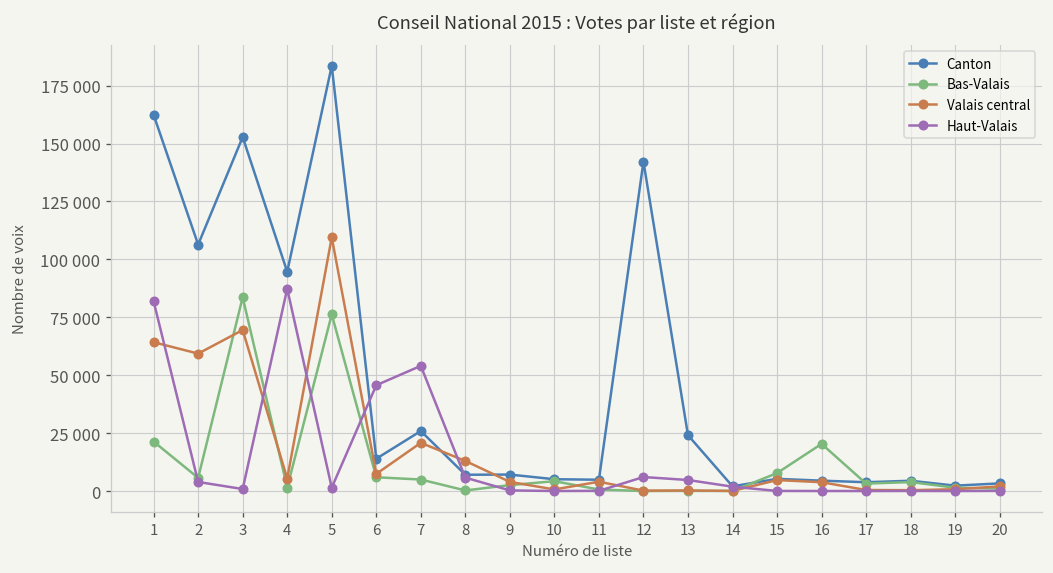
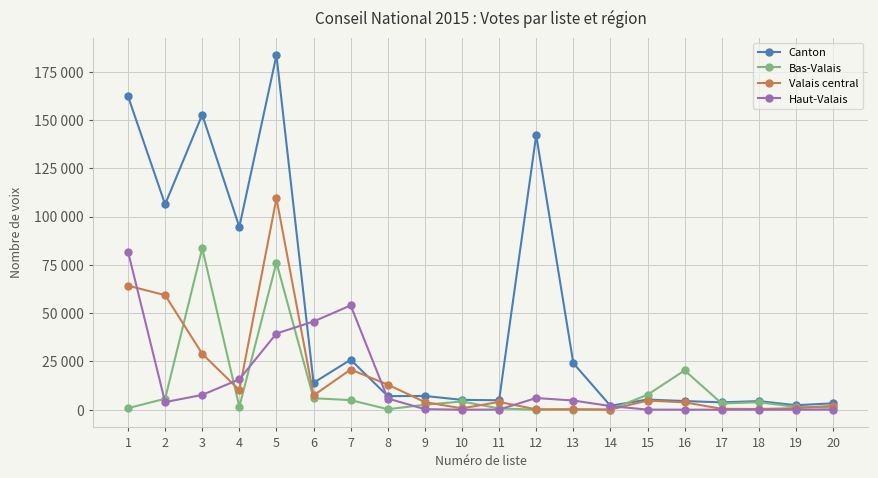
  {
    "Canton": {
      "1": 162000,
      "2": 106000,
      "3": 153000,
      "4": 95000,
      "5": 184000,
      "6": 14000,
      "7": 26000,
      "9": 7000,
      "12": 142000,
      "13": 24000
    },
    "Bas-Valais": {
-     "1": 21000,
+     "1": 1000,
      "2": 6000,
      "3": 84000,
      "4": 2000,
      "5": 76000,
      "6": 6000,
      "7": 5000,
      "8": 0,
      "9": 3000,
      "15": 8000,
      "16": 20000
    },
    "Valais central": {
      "1": 64000,
      "2": 59000,
-     "3": 70000,
-     "4": 5000,
+     "3": 29000,
+     "4": 10000,
      "5": 109000,
      "6": 7000,
      "7": 21000,
      "8": 13000,
      "9": 4000
    },
    "Haut-Valais": {
      "1": 82000,
      "2": 4000,
-     "3": 1000,
-     "4": 87000,
-     "5": 1000,
+     "3": 8000,
+     "4": 16000,
+     "5": 39000,
      "6": 46000,
      "7": 54000,
      "9": 0,
      "12": 6000,
      "13": 5000,
      "15": 0,
      "16": 0
    }
  }
